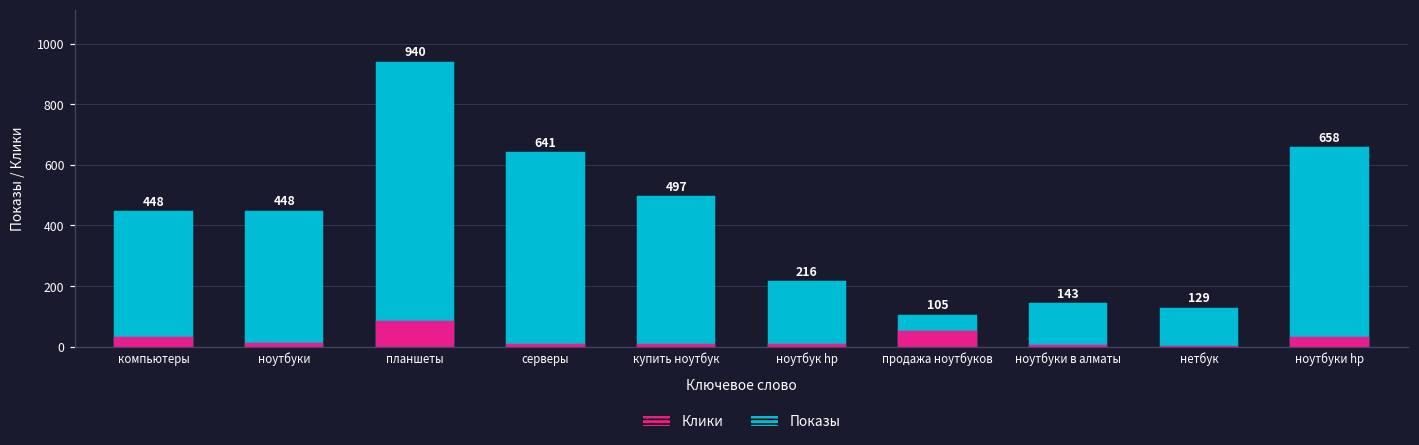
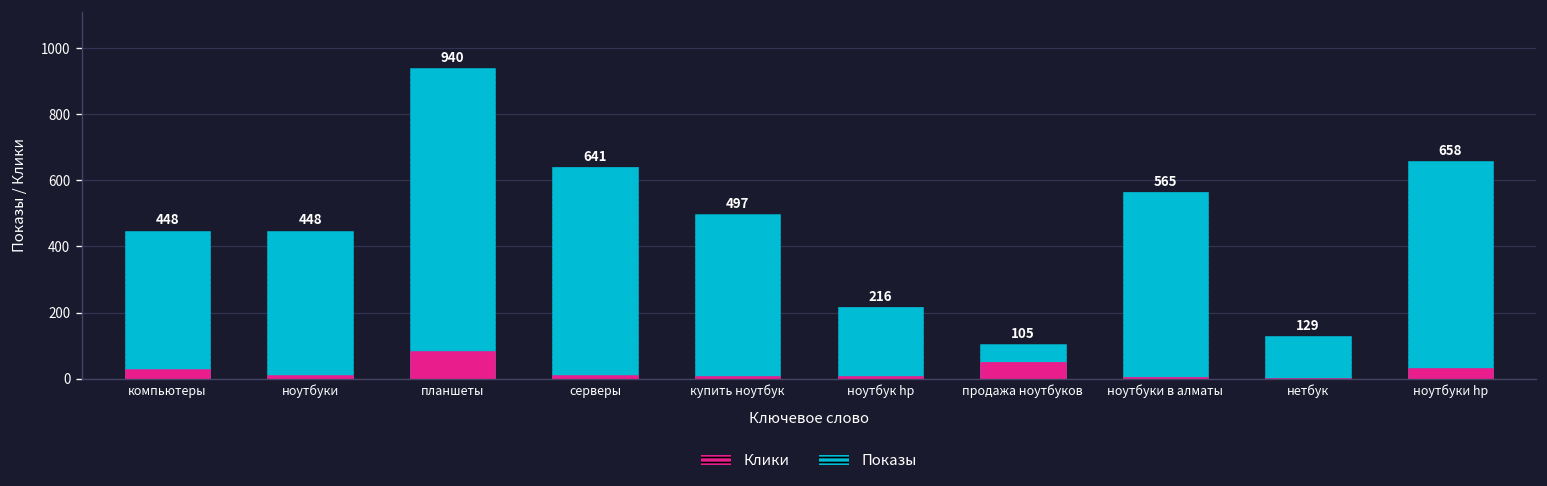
  {
    "Показы": {
      "компьютеры": 448,
      "ноутбуки": 448,
      "планшеты": 940,
      "серверы": 641,
      "купить ноутбук": 497,
      "ноутбук hp": 216,
      "продажа ноутбуков": 105,
-     "ноутбуки в алматы": 143,
+     "ноутбуки в алматы": 565,
      "нетбук": 129,
      "ноутбуки hp": 658
    }
  }
